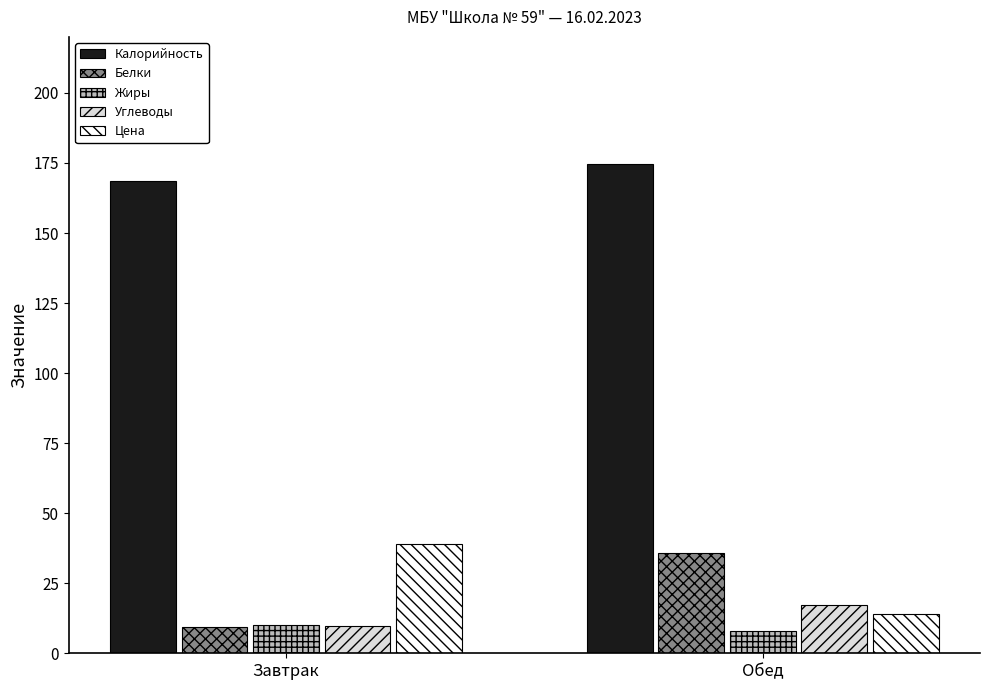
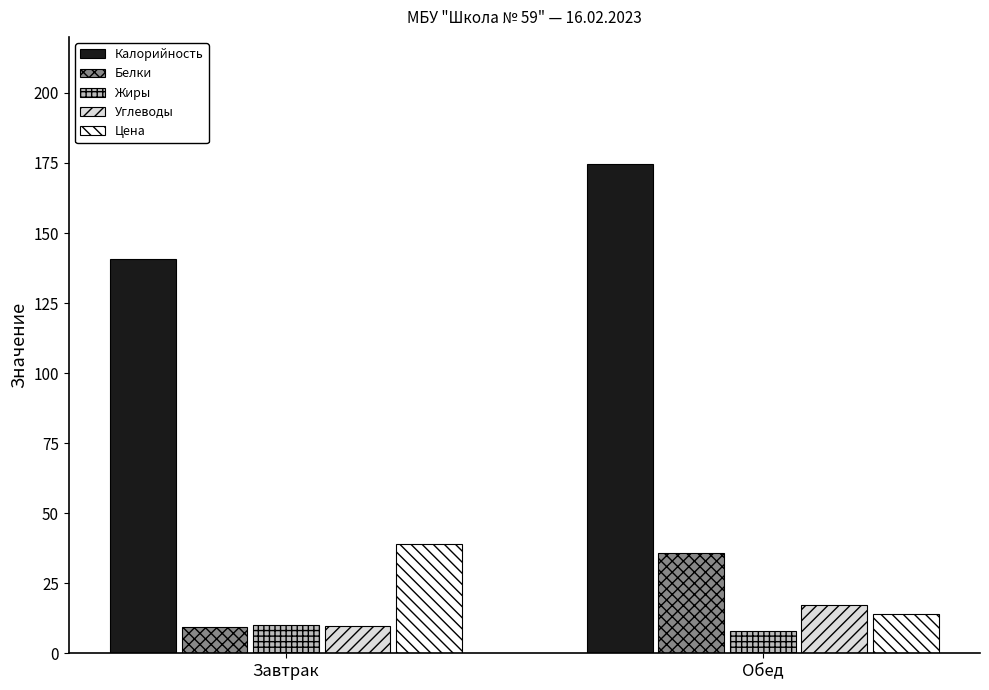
  {
    "Калорийность": {
-     "Завтрак": 169,
+     "Завтрак": 141,
      "Обед": 175
    },
    "Белки": {
      "Завтрак": 9,
      "Обед": 36
    }
  }
